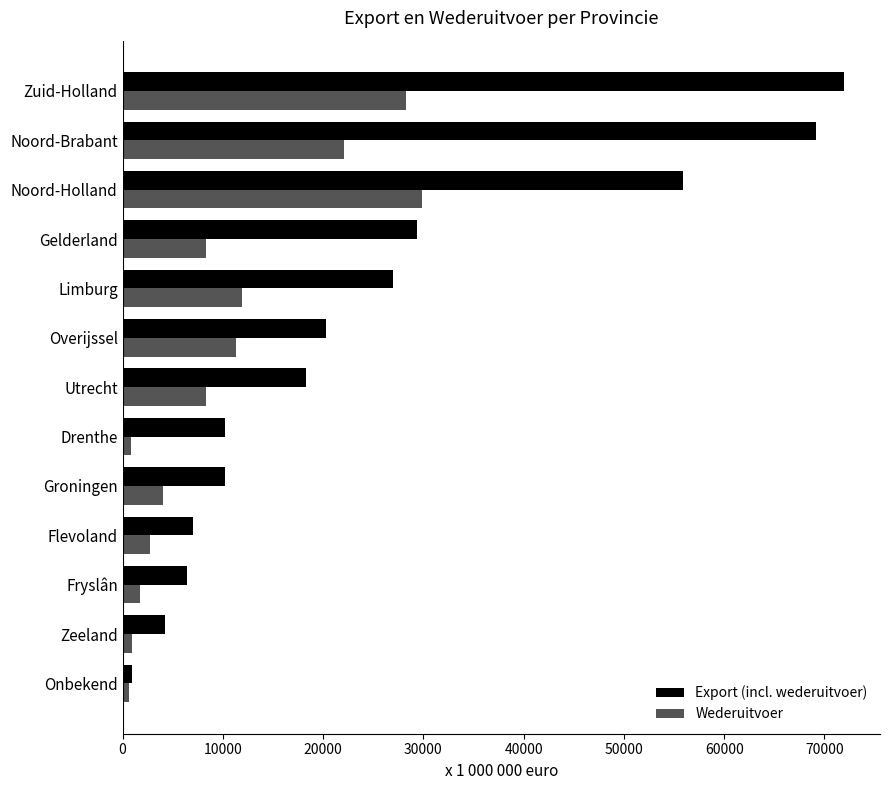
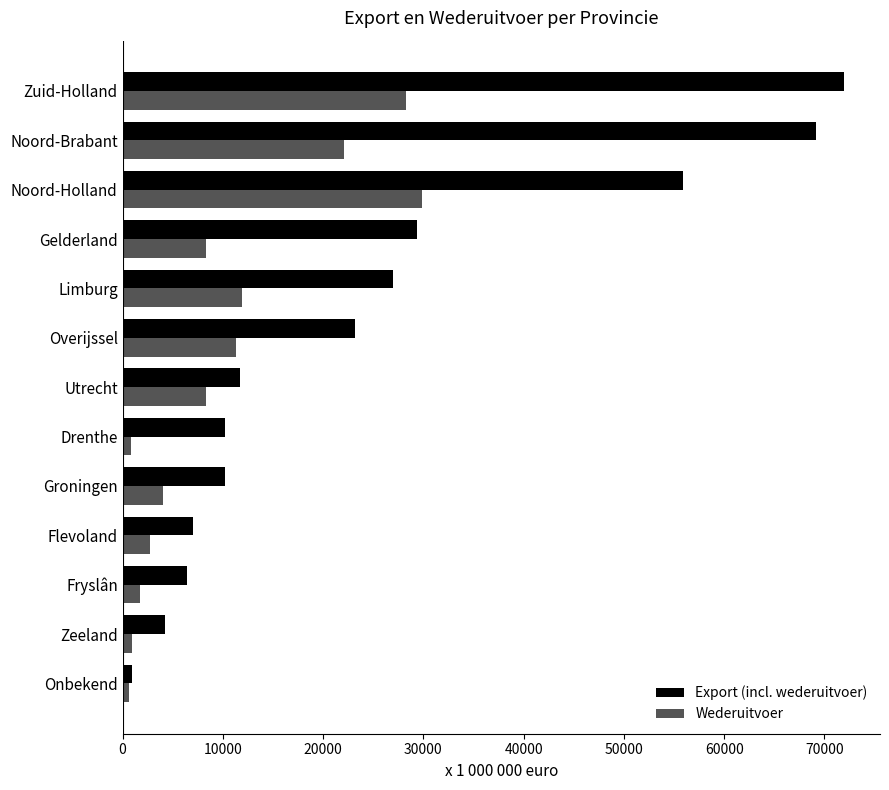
  {
    "Export (incl. wederuitvoer)": {
      "Zuid-Holland": 71900,
      "Noord-Brabant": 69200,
      "Noord-Holland": 55900,
      "Gelderland": 29400,
      "Limburg": 26900,
-     "Overijssel": 20300,
-     "Utrecht": 18300,
+     "Overijssel": 23200,
+     "Utrecht": 11800,
      "Drenthe": 10300,
      "Groningen": 10200,
      "Flevoland": 7000,
      "Fryslân": 6400,
      "Zeeland": 4200,
      "Onbekend": 1000
    },
    "Wederuitvoer": {
      "Zuid-Holland": 28300,
      "Noord-Brabant": 22100,
      "Noord-Holland": 29900,
      "Gelderland": 8300,
      "Limburg": 11900,
      "Overijssel": 11400,
      "Utrecht": 8300,
      "Drenthe": 900,
      "Groningen": 4000,
      "Flevoland": 2700,
      "Fryslân": 1700,
      "Zeeland": 1000,
      "Onbekend": 700
    }
  }
